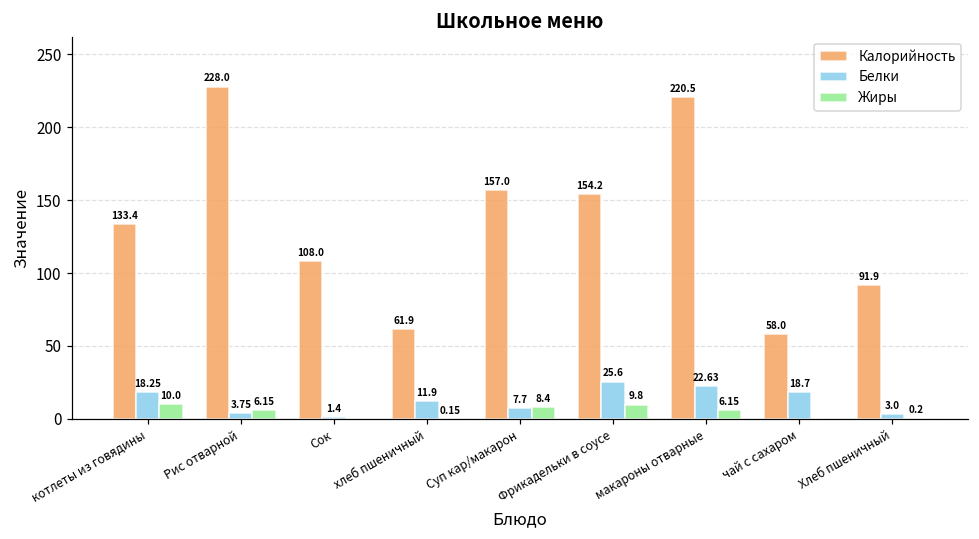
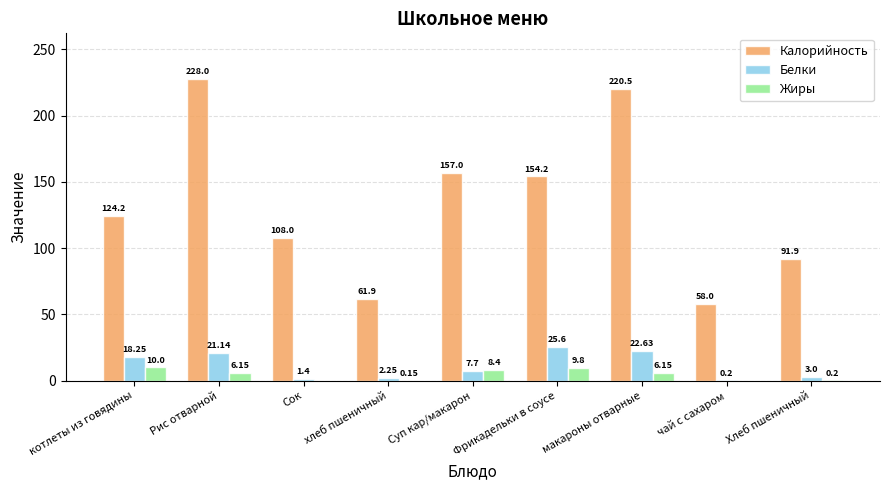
  {
    "Калорийность": {
-     "котлеты из говядины": 133.4,
+     "котлеты из говядины": 124.2,
      "Рис отварной": 228.0,
      "Сок": 108.0,
      "хлеб пшеничный": 61.9,
      "Суп кар/макарон": 157.0,
      "Фрикадельки в соусе": 154.2,
      "макароны отварные": 220.5,
      "чай с сахаром": 58.0,
      "Хлеб пшеничный": 91.9
    },
    "Белки": {
      "котлеты из говядины": 18.25,
-     "Рис отварной": 3.75,
+     "Рис отварной": 21.14,
      "Сок": 1.4,
-     "хлеб пшеничный": 11.9,
+     "хлеб пшеничный": 2.25,
      "Суп кар/макарон": 7.7,
      "Фрикадельки в соусе": 25.6,
      "макароны отварные": 22.63,
-     "чай с сахаром": 18.7,
+     "чай с сахаром": 0.2,
      "Хлеб пшеничный": 3.0
    },
    "Жиры": {
      "котлеты из говядины": 10.0,
      "Рис отварной": 6.15,
      "хлеб пшеничный": 0.15,
      "Суп кар/макарон": 8.4,
      "Фрикадельки в соусе": 9.8,
      "макароны отварные": 6.15,
      "Хлеб пшеничный": 0.2
    }
  }
